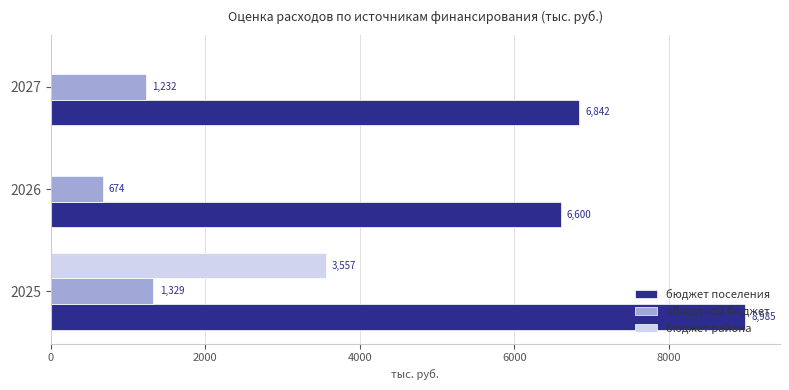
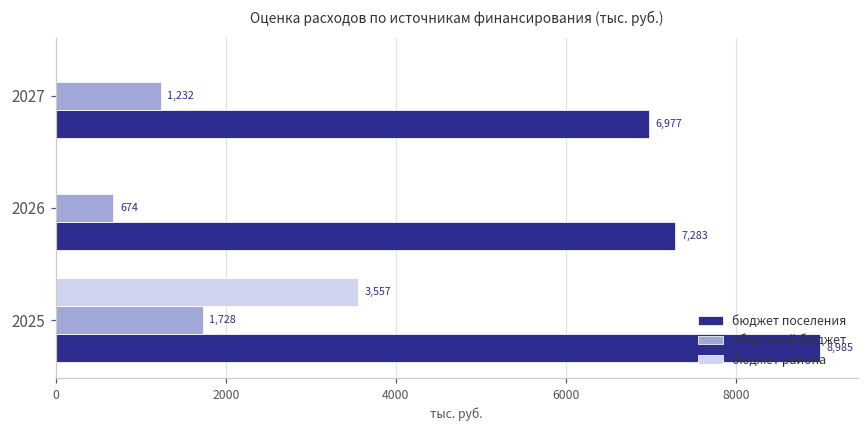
  {
    "бюджет поселения": {
-     "2027": "6,842",
-     "2026": "6,600",
+     "2027": "6,977",
+     "2026": "7,283",
      "2025": "8,985"
    },
    "областной бюджет": {
      "2027": "1,232",
      "2026": "674",
-     "2025": "1,329"
+     "2025": "1,728"
    },
    "бюджет района": {
      "2025": "3,557"
    }
  }
